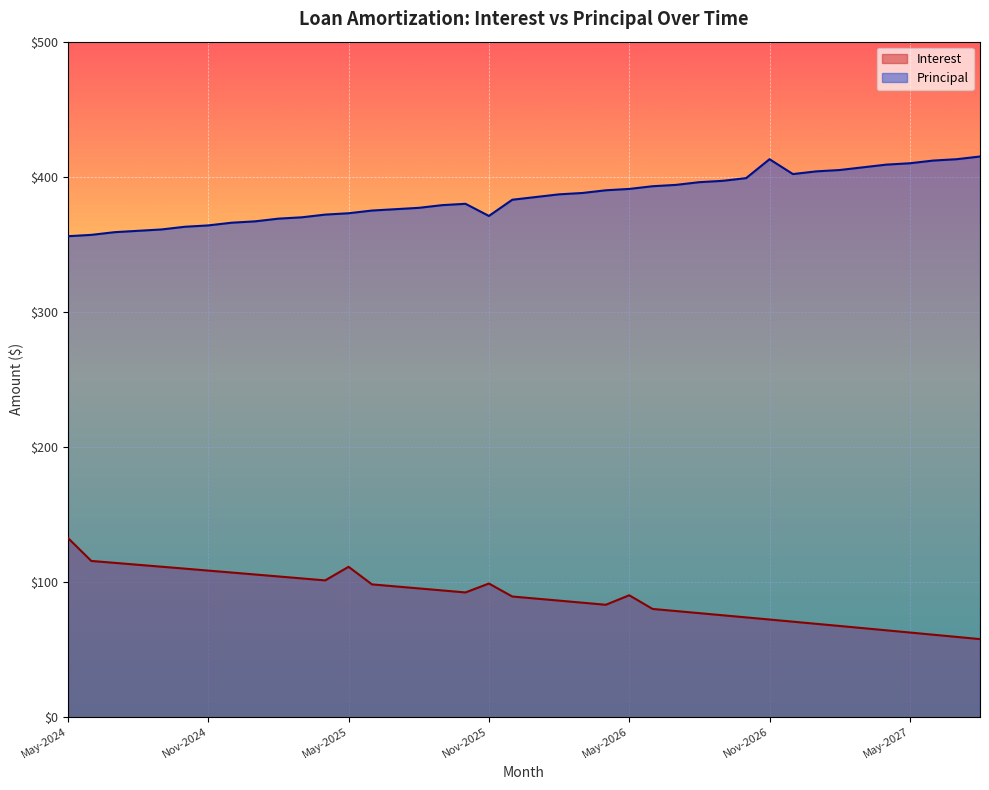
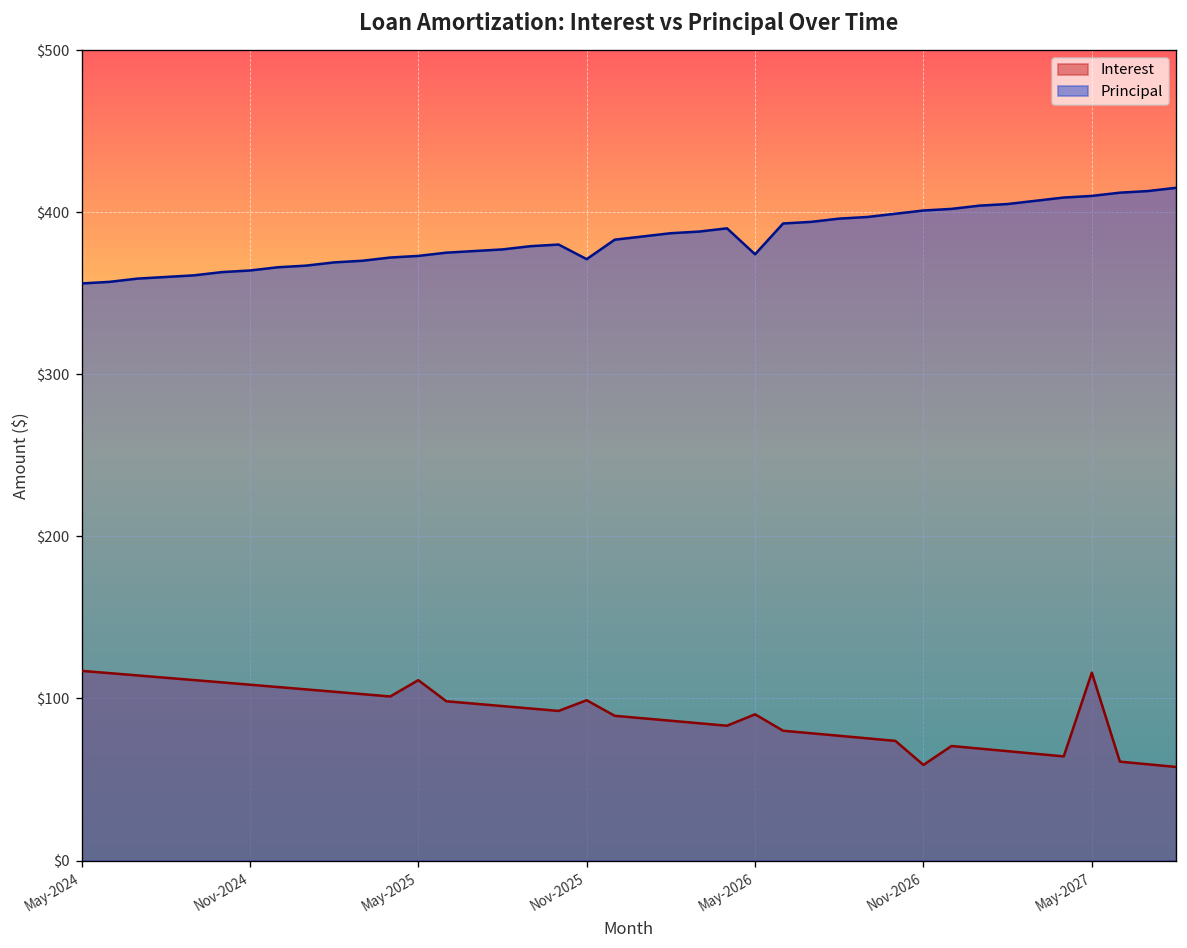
  {
    "Interest": {
-     "May-2024": "$133",
+     "May-2024": "$117",
      "Nov-2024": "$109",
      "May-2025": "$111",
      "Nov-2025": "$99",
      "May-2026": "$90",
-     "Nov-2026": "$72",
-     "May-2027": "$63"
+     "Nov-2026": "$59",
+     "May-2027": "$116"
    },
    "Principal": {
      "May-2024": "$356",
      "Nov-2024": "$364",
      "May-2025": "$373",
      "Nov-2025": "$371",
-     "May-2026": "$391",
-     "Nov-2026": "$413",
+     "May-2026": "$374",
+     "Nov-2026": "$401",
      "May-2027": "$410"
    }
  }
